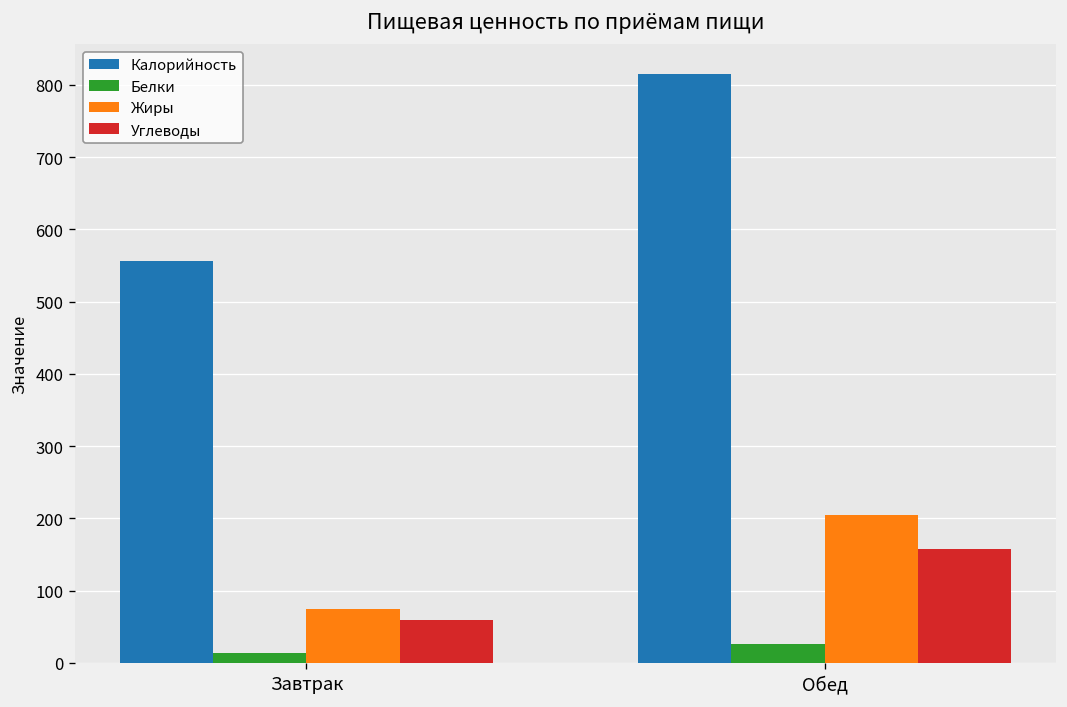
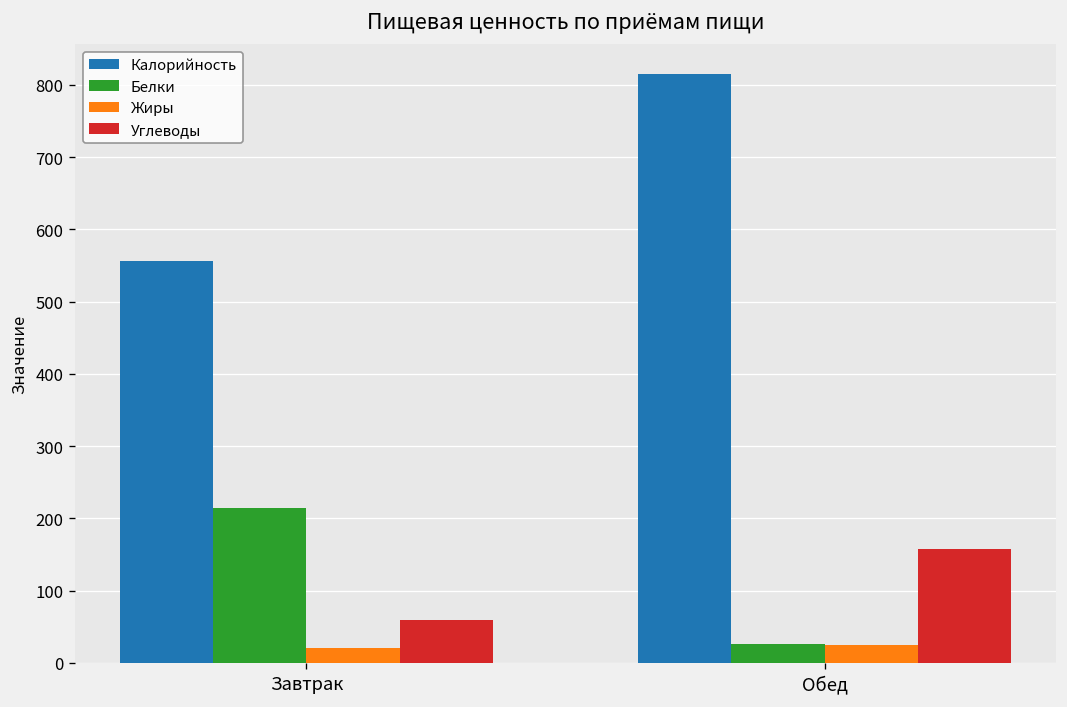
  {
    "Калорийность": {
      "Завтрак": 560,
      "Обед": 820
    },
    "Белки": {
-     "Завтрак": 10,
+     "Завтрак": 210,
      "Обед": 30
    },
    "Жиры": {
-     "Завтрак": 70,
-     "Обед": 210
+     "Завтрак": 20,
+     "Обед": 30
    },
    "Углеводы": {
      "Завтрак": 60,
      "Обед": 160
    }
  }
